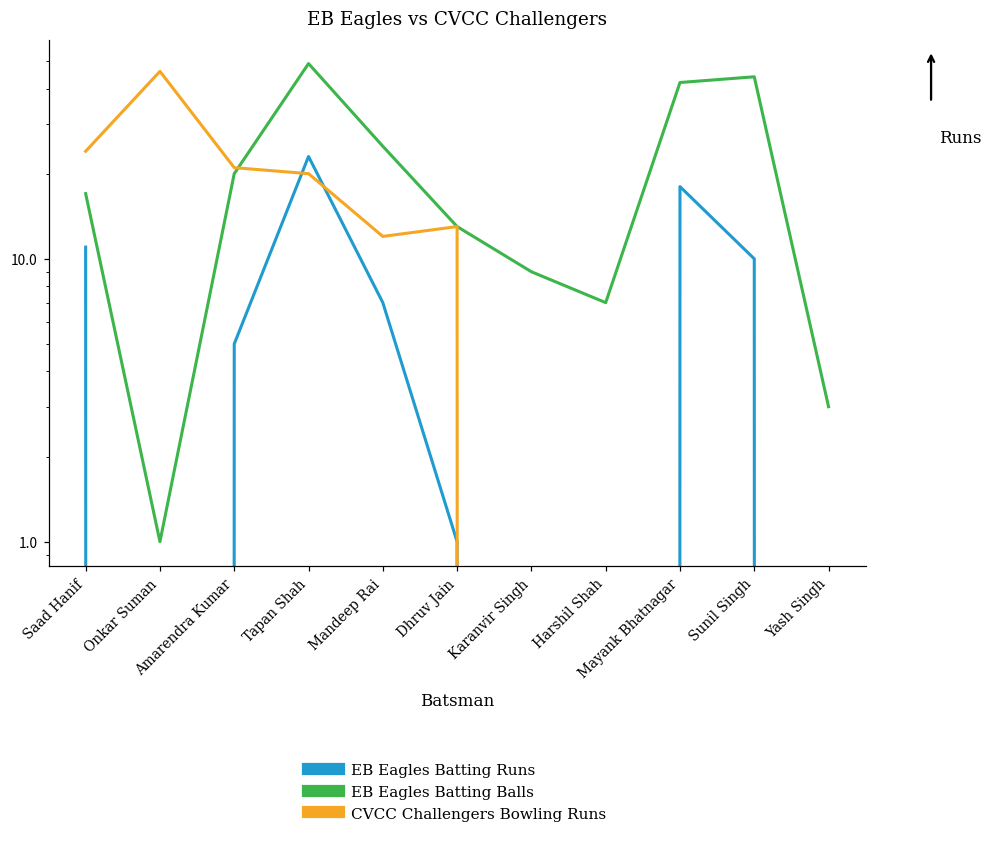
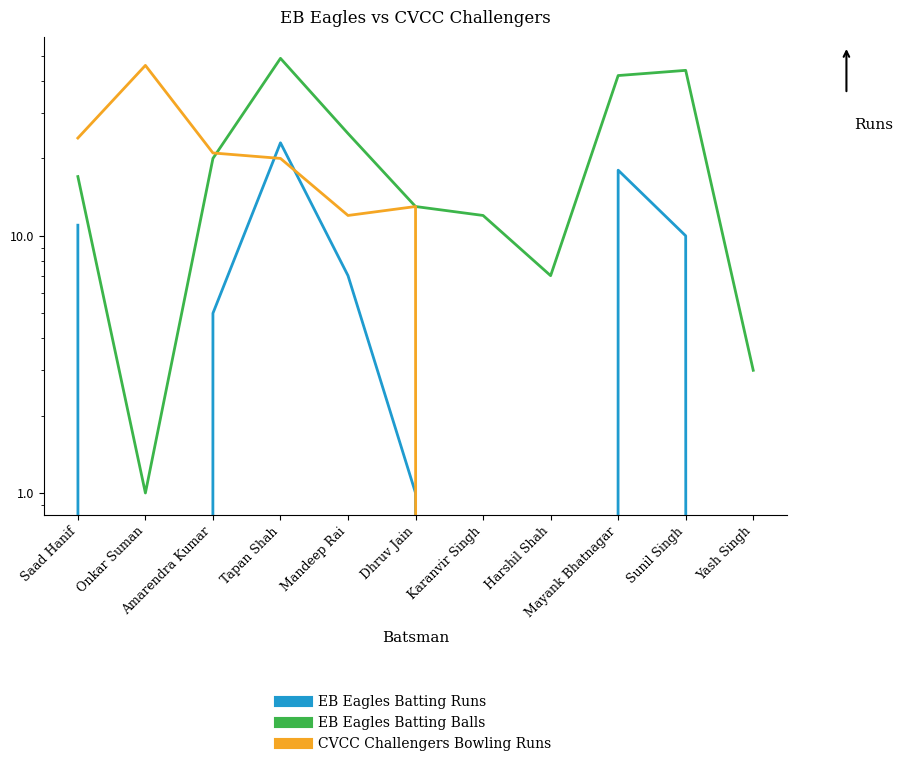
  {
    "EB Eagles Batting Runs": {
      "Saad Hanif": 11,
      "Amarendra Kumar": 5,
      "Tapan Shah": 23,
      "Mandeep Rai": 7,
      "Dhruv Jain": 1,
      "Mayank Bhatnagar": 18,
      "Sunil Singh": 10
    },
    "EB Eagles Batting Balls": {
      "Saad Hanif": 17,
      "Onkar Suman": 1,
      "Amarendra Kumar": 20,
      "Tapan Shah": 49,
      "Mandeep Rai": 25,
-     "Karanvir Singh": 9,
+     "Karanvir Singh": 12,
      "Harshil Shah": 7,
      "Mayank Bhatnagar": 42,
      "Sunil Singh": 44,
      "Yash Singh": 3
    },
    "CVCC Challengers Bowling Runs": {
      "Saad Hanif": 24,
      "Onkar Suman": 46,
      "Amarendra Kumar": 21,
      "Tapan Shah": 20,
      "Mandeep Rai": 12
    }
  }
